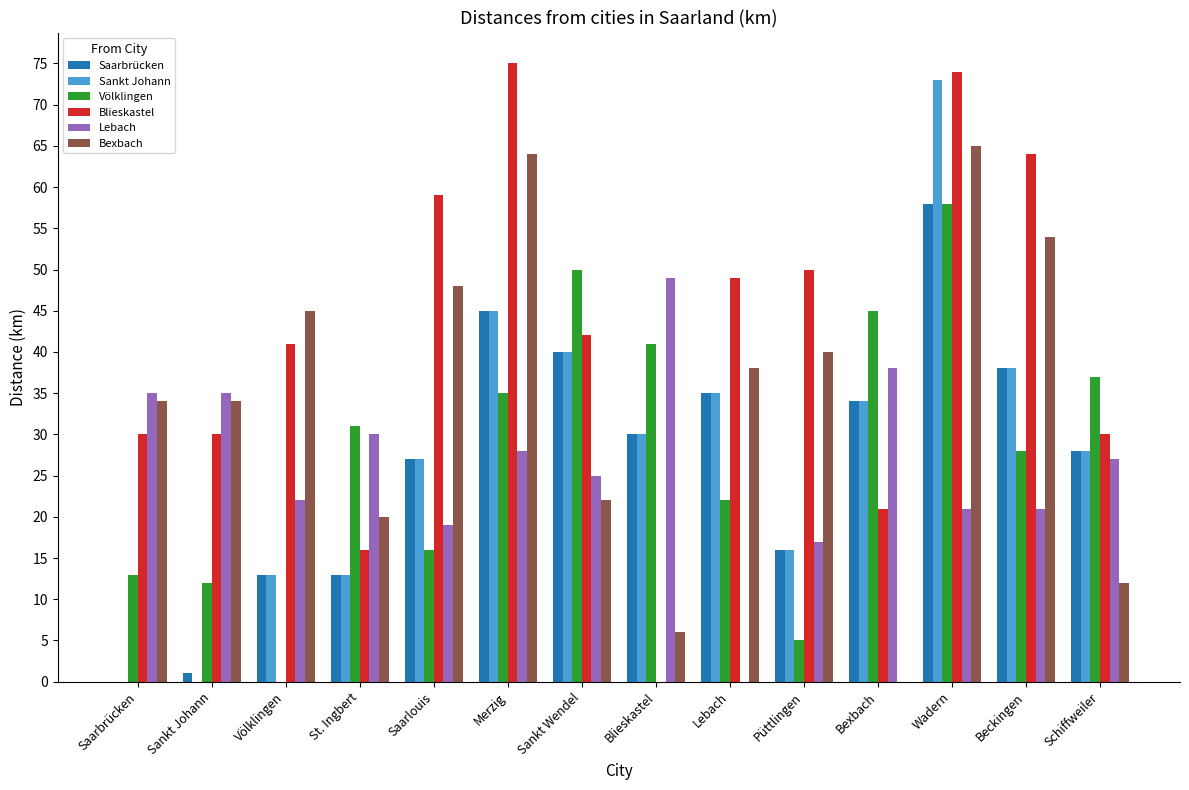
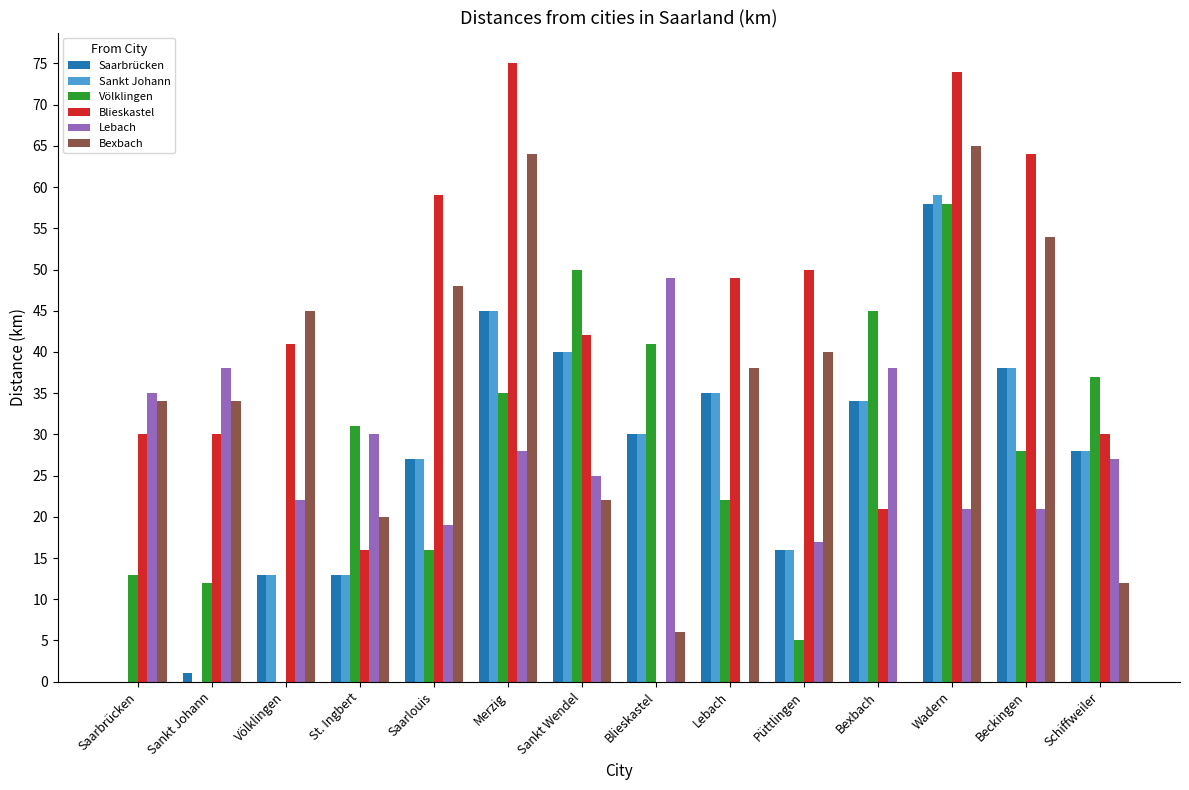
  {
    "Saarbrücken": {
      "Saarbrücken": 0,
      "Sankt Johann": 1,
      "Völklingen": 13,
      "St. Ingbert": 13,
      "Saarlouis": 27,
      "Merzig": 45,
      "Sankt Wendel": 40,
      "Blieskastel": 30,
      "Lebach": 35,
      "Püttlingen": 16,
      "Bexbach": 34,
      "Wadern": 58,
      "Beckingen": 38,
      "Schiffweiler": 28
    },
    "Sankt Johann": {
      "Saarbrücken": 0,
      "Sankt Johann": 0,
      "Völklingen": 13,
      "St. Ingbert": 13,
      "Saarlouis": 27,
      "Merzig": 45,
      "Sankt Wendel": 40,
      "Blieskastel": 30,
      "Lebach": 35,
      "Püttlingen": 16,
      "Bexbach": 34,
-     "Wadern": 73,
+     "Wadern": 59,
      "Beckingen": 38,
      "Schiffweiler": 28
    },
    "Völklingen": {
      "Saarbrücken": 13,
      "Sankt Johann": 12,
      "Völklingen": 0,
      "St. Ingbert": 31,
      "Saarlouis": 16,
      "Merzig": 35,
      "Sankt Wendel": 50,
      "Blieskastel": 41,
      "Lebach": 22,
      "Püttlingen": 5,
      "Bexbach": 45,
      "Wadern": 58,
      "Beckingen": 28,
      "Schiffweiler": 37
    },
    "Blieskastel": {
      "Saarbrücken": 30,
      "Sankt Johann": 30,
      "Völklingen": 41,
      "St. Ingbert": 16,
      "Saarlouis": 59,
      "Merzig": 75,
      "Sankt Wendel": 42,
      "Blieskastel": 0,
      "Lebach": 49,
      "Püttlingen": 50,
      "Bexbach": 21,
      "Wadern": 74,
      "Beckingen": 64,
      "Schiffweiler": 30
    },
    "Lebach": {
      "Saarbrücken": 35,
-     "Sankt Johann": 35,
+     "Sankt Johann": 38,
      "Völklingen": 22,
      "St. Ingbert": 30,
      "Saarlouis": 19,
      "Merzig": 28,
      "Sankt Wendel": 25,
      "Blieskastel": 49,
      "Lebach": 0,
      "Püttlingen": 17,
      "Bexbach": 38,
      "Wadern": 21,
      "Beckingen": 21,
      "Schiffweiler": 27
    },
    "Bexbach": {
      "Saarbrücken": 34,
      "Sankt Johann": 34,
      "Völklingen": 45,
      "St. Ingbert": 20,
      "Saarlouis": 48,
      "Merzig": 64,
      "Sankt Wendel": 22,
      "Blieskastel": 6,
      "Lebach": 38,
      "Püttlingen": 40,
      "Bexbach": 0,
      "Wadern": 65,
      "Beckingen": 54,
      "Schiffweiler": 12
    }
  }
